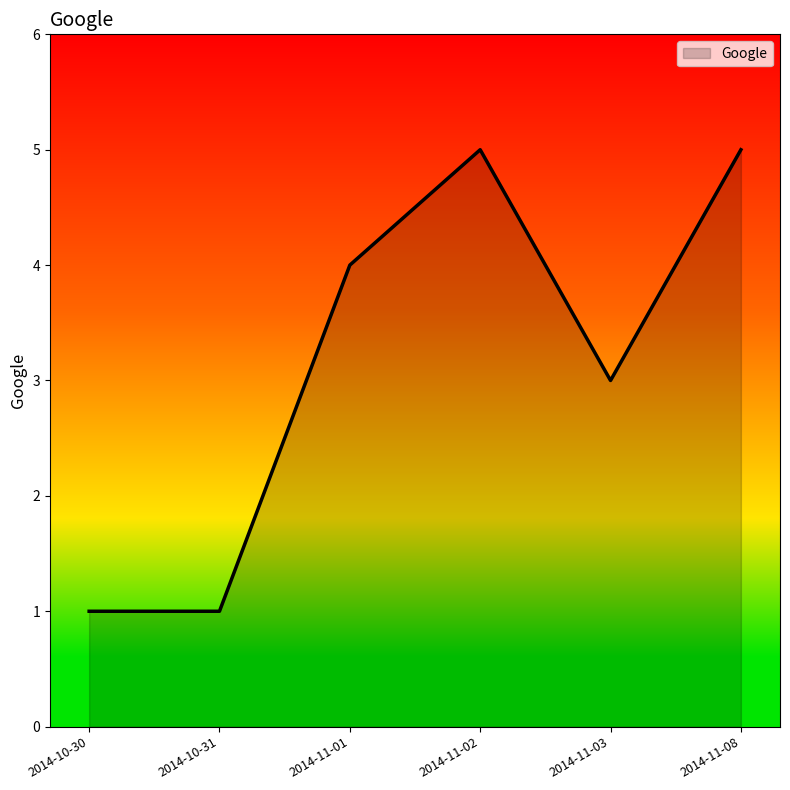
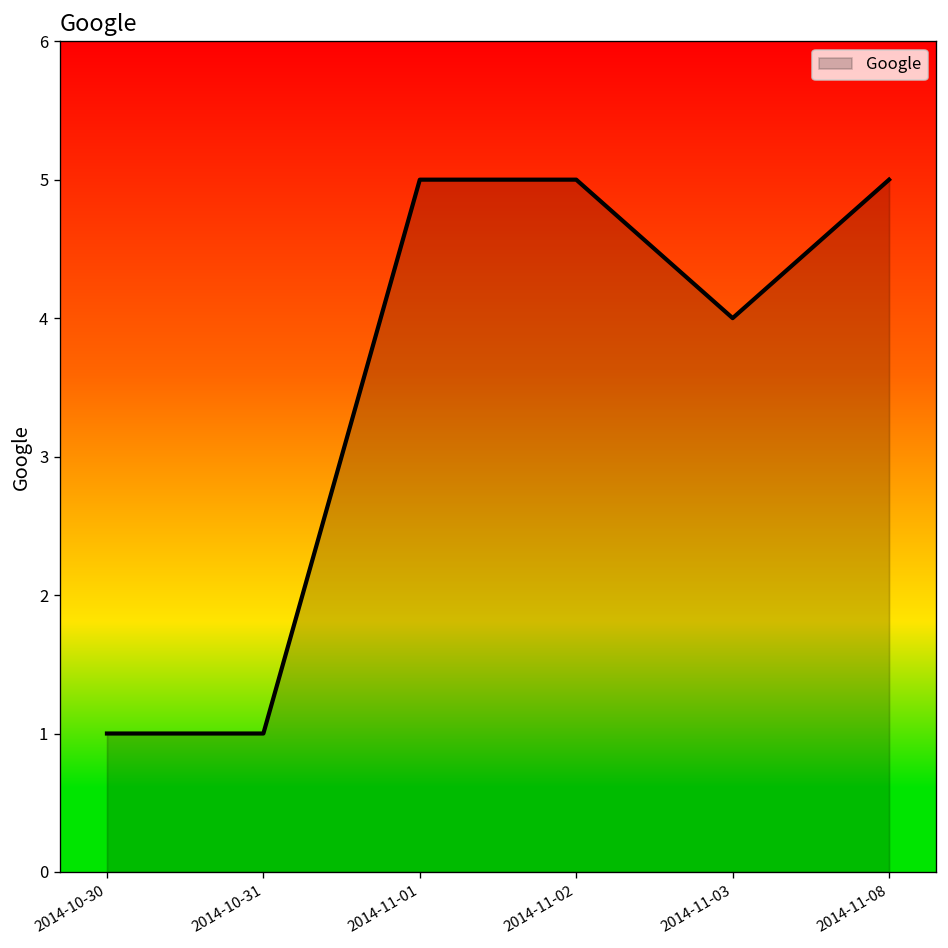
  {
    "2014-10-30": 1,
    "2014-10-31": 1,
-   "2014-11-01": 4,
+   "2014-11-01": 5,
    "2014-11-02": 5,
-   "2014-11-03": 3,
+   "2014-11-03": 4,
    "2014-11-08": 5
  }
